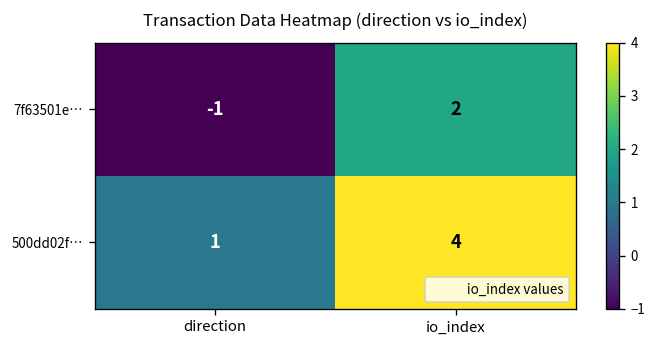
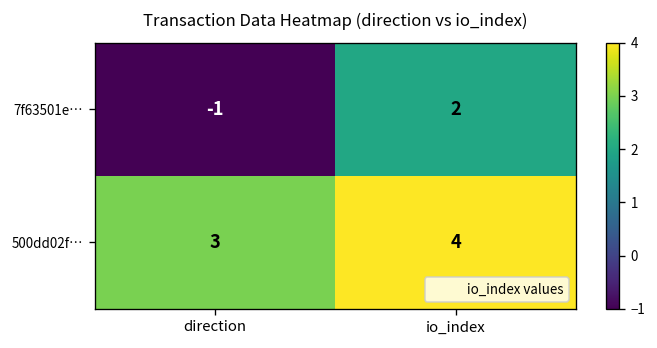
  {
    "7f63501e…": {
      "direction": -1,
      "io_index": 2
    },
    "500dd02f…": {
-     "direction": 1,
+     "direction": 3,
      "io_index": 4
    }
  }
